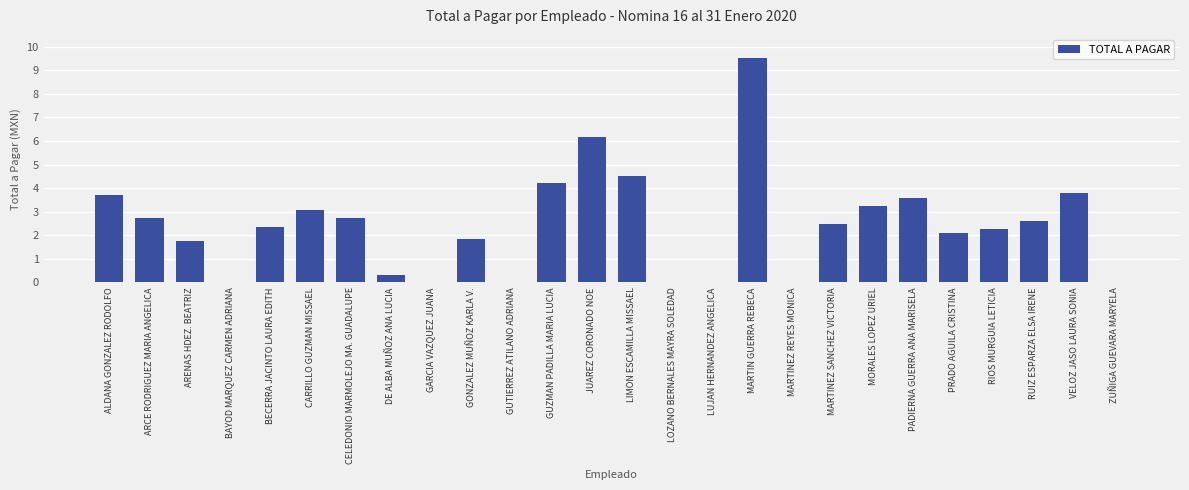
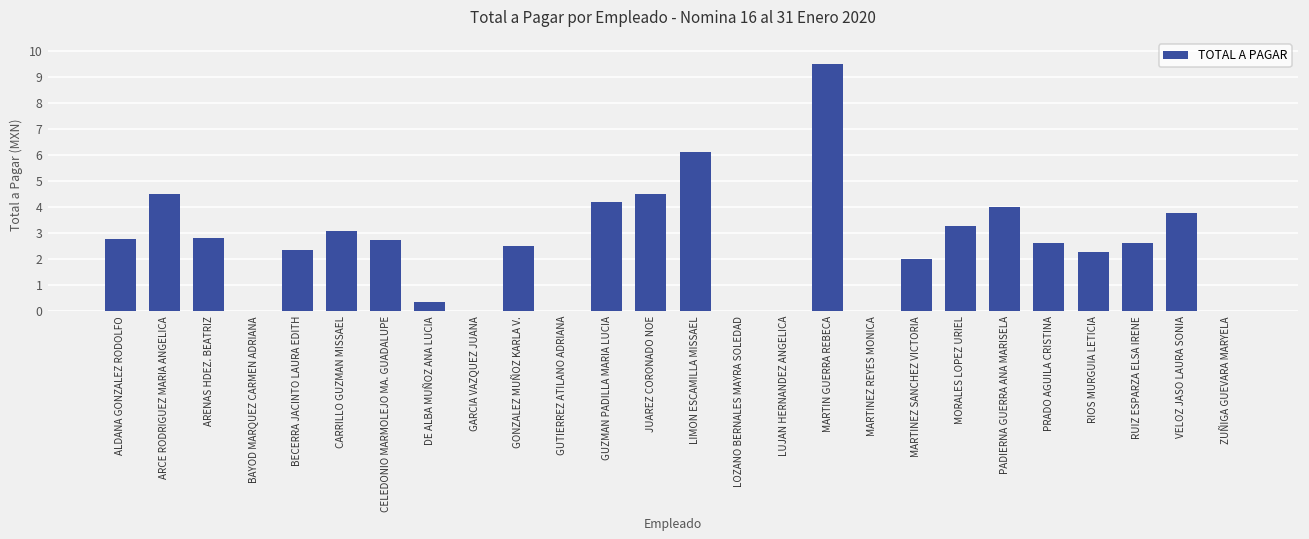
  {
-   "ALDANA GONZALEZ RODOLFO": 3.7,
-   "ARCE RODRIGUEZ MARIA ANGELICA": 2.7,
-   "ARENAS HDEZ. BEATRIZ": 1.8,
+   "ALDANA GONZALEZ RODOLFO": 2.8,
+   "ARCE RODRIGUEZ MARIA ANGELICA": 4.5,
+   "ARENAS HDEZ. BEATRIZ": 2.8,
    "BAYOD MARQUEZ CARMEN ADRIANA": 0.0,
    "BECERRA JACINTO LAURA EDITH": 2.3,
    "CARRILLO GUZMAN MISSAEL": 3.1,
    "CELEDONIO MARMOLEJO MA. GUADALUPE": 2.7,
    "DE ALBA MUÑOZ ANA LUCIA": 0.3,
    "GARCIA VAZQUEZ JUANA": 0.0,
-   "GONZALEZ MUÑOZ KARLA V.": 1.8,
+   "GONZALEZ MUÑOZ KARLA V.": 2.5,
    "GUTIERREZ ATILANO ADRIANA": 0.0,
    "GUZMAN PADILLA MARIA LUCIA": 4.2,
-   "JUAREZ CORONADO NOE": 6.2,
-   "LIMON ESCAMILLA MISSAEL": 4.5,
+   "JUAREZ CORONADO NOE": 4.5,
+   "LIMON ESCAMILLA MISSAEL": 6.1,
    "LOZANO BERNALES MAYRA SOLEDAD": 0.0,
    "LUJAN HERNANDEZ ANGELICA": 0.0,
    "MARTIN GUERRA REBECA": 9.5,
    "MARTINEZ REYES MONICA": 0.0,
-   "MARTINEZ SANCHEZ VICTORIA": 2.5,
+   "MARTINEZ SANCHEZ VICTORIA": 2.0,
    "MORALES LOPEZ URIEL": 3.3,
-   "PADIERNA GUERRA ANA MARISELA": 3.6,
-   "PRADO AGUILA CRISTINA": 2.1,
+   "PADIERNA GUERRA ANA MARISELA": 4.0,
+   "PRADO AGUILA CRISTINA": 2.6,
    "RIOS MURGUIA LETICIA": 2.3,
    "RUIZ ESPARZA ELSA IRENE": 2.6,
    "VELOZ JASO LAURA SONIA": 3.8,
    "ZUÑIGA GUEVARA MARYELA": 0.0
  }
